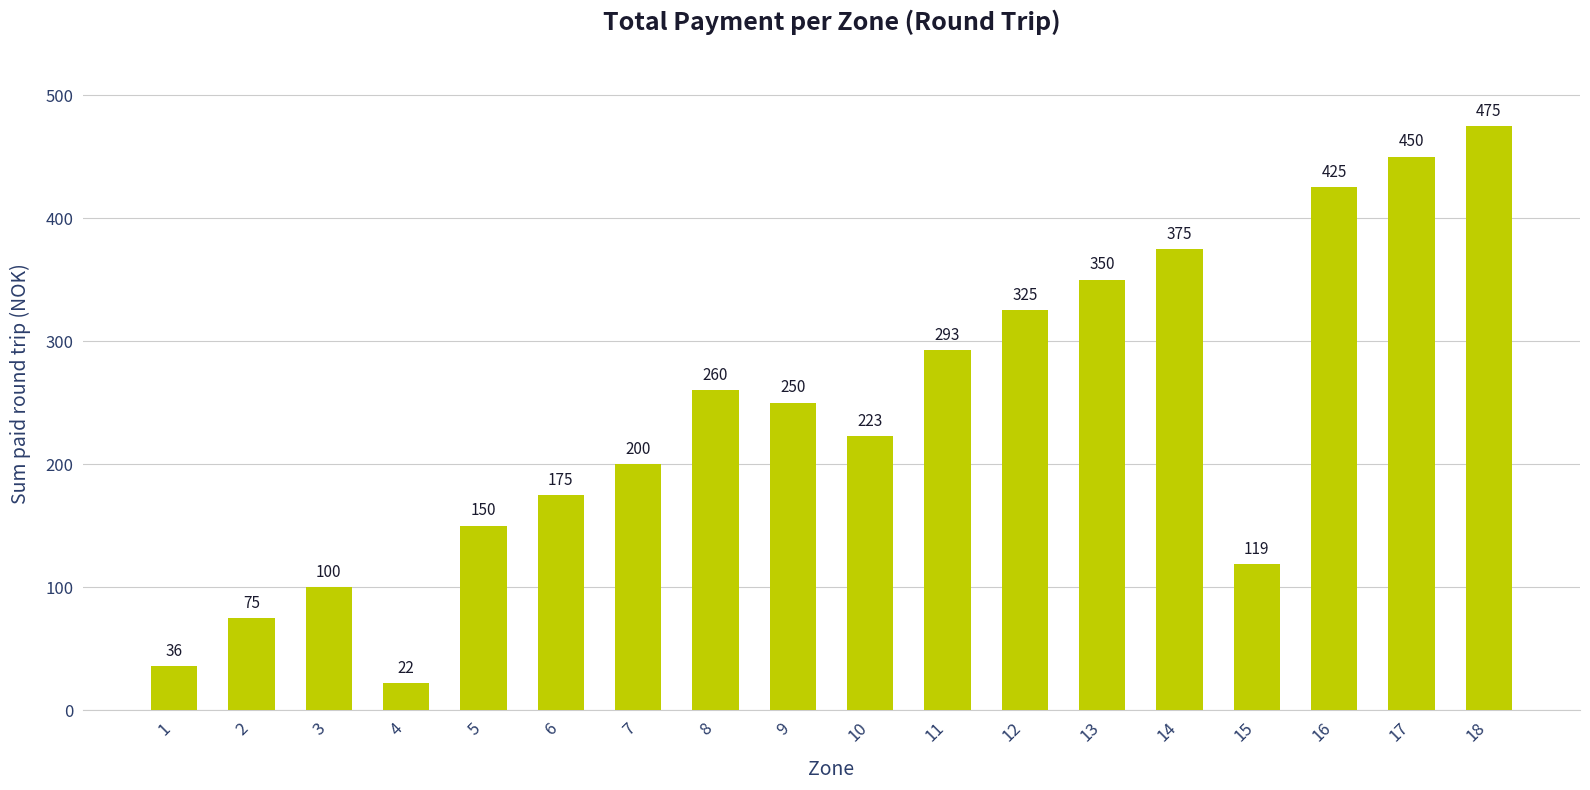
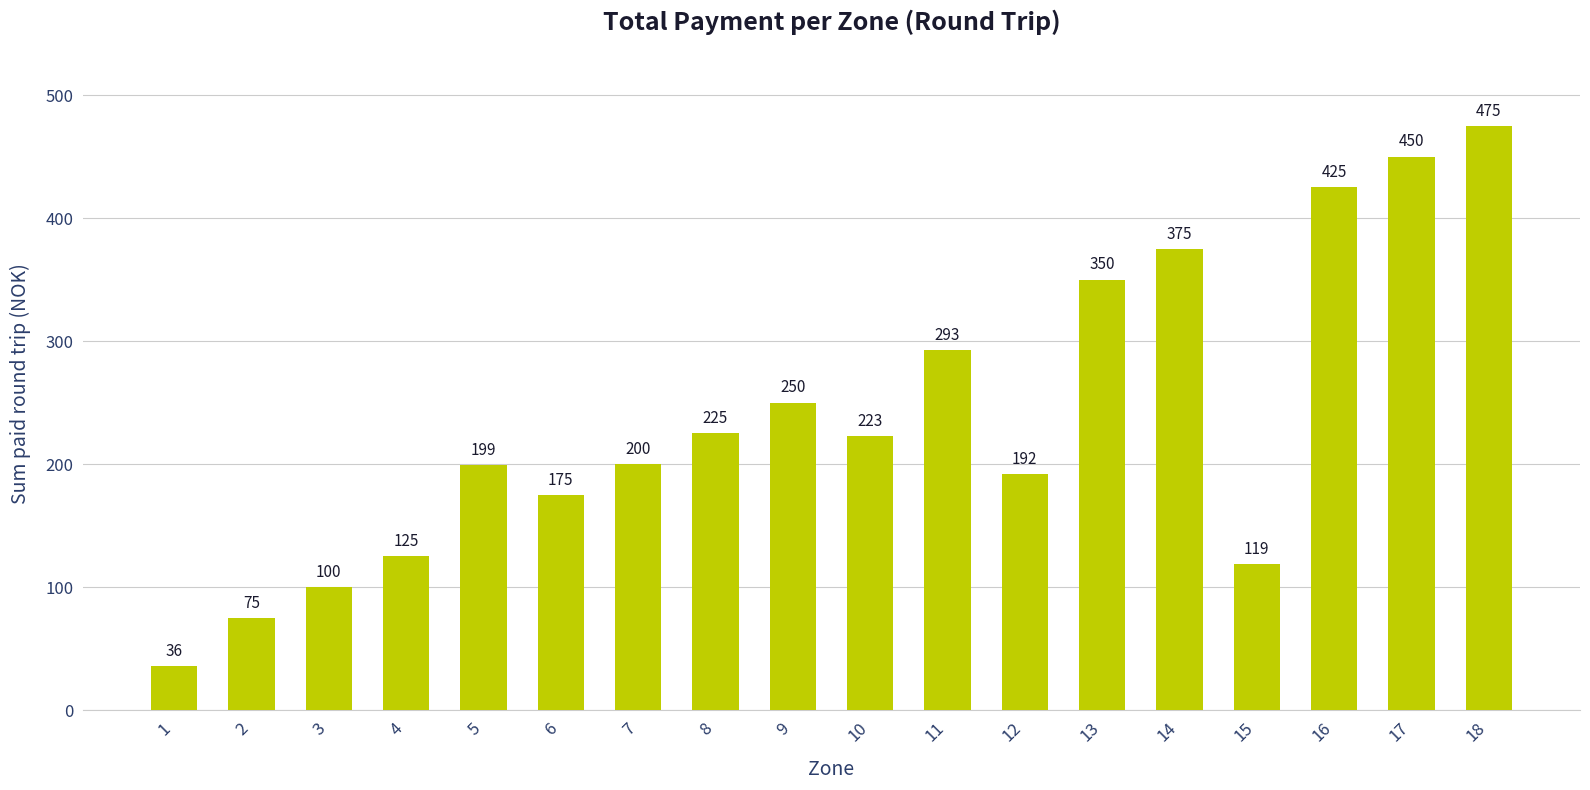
  {
    "1": 36,
    "2": 75,
    "3": 100,
-   "4": 22,
-   "5": 150,
+   "4": 125,
+   "5": 199,
    "6": 175,
    "7": 200,
-   "8": 260,
+   "8": 225,
    "9": 250,
    "10": 223,
    "11": 293,
-   "12": 325,
+   "12": 192,
    "13": 350,
    "14": 375,
    "15": 119,
    "16": 425,
    "17": 450,
    "18": 475
  }
